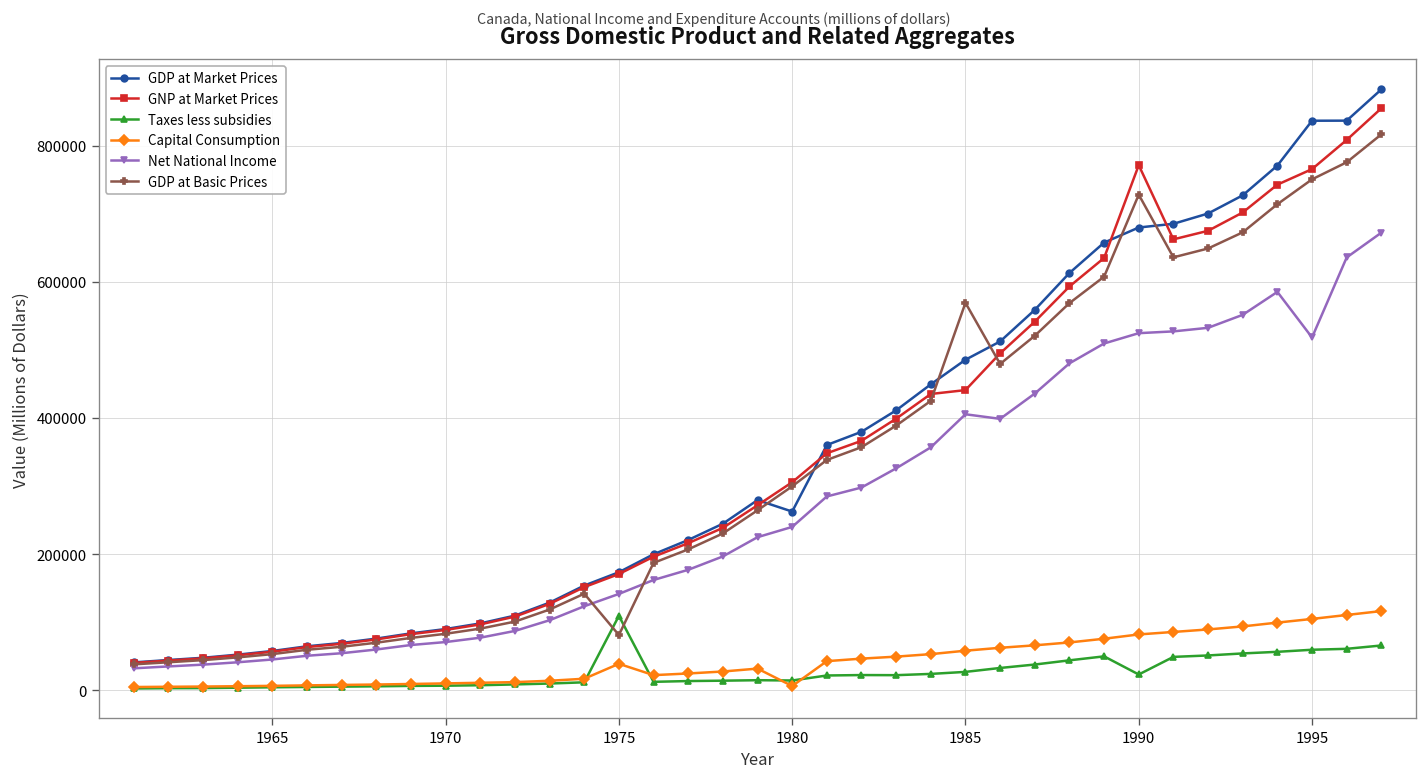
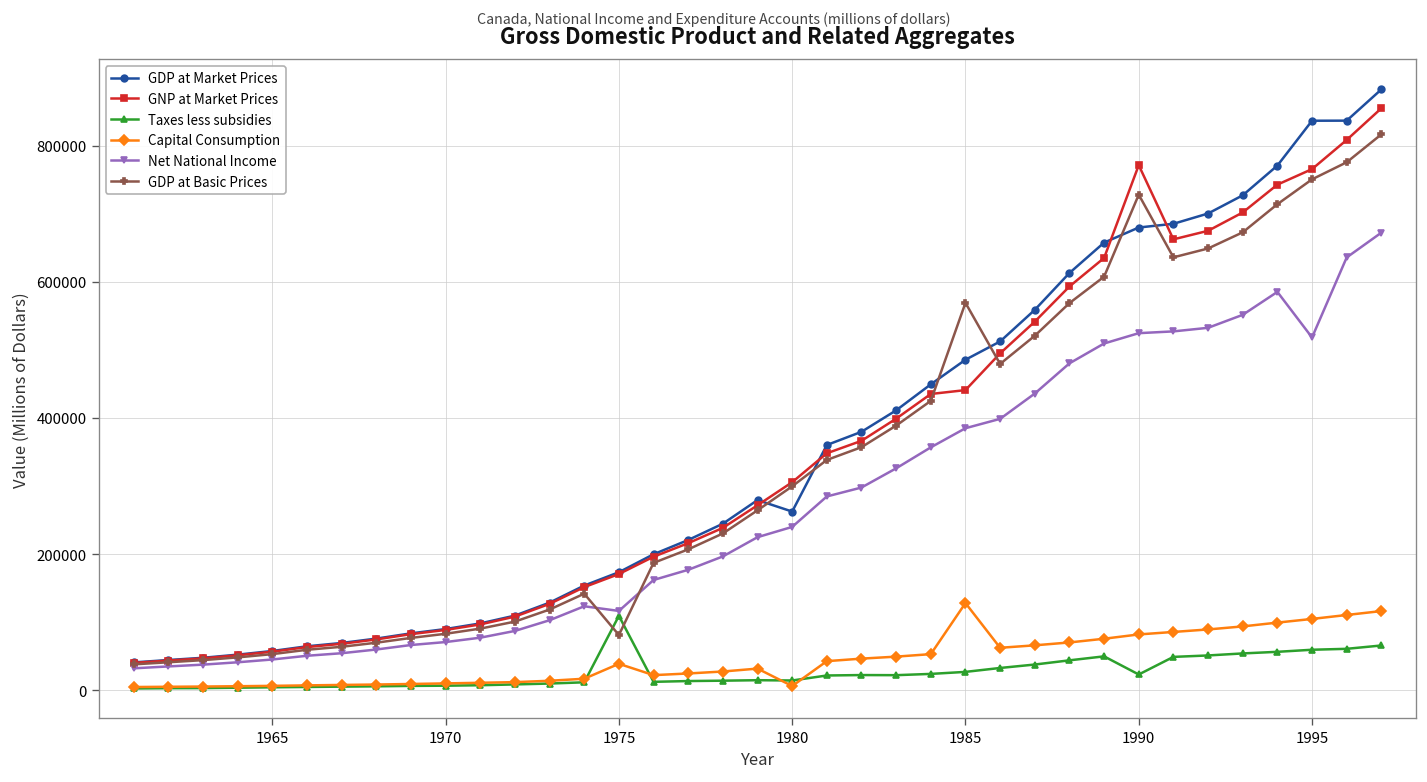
  {
    "GDP at Market Prices": {
      "1980": 260000,
      "1985": 490000,
      "1990": 680000,
      "1995": 840000
    },
    "GNP at Market Prices": {
      "1980": 310000,
      "1985": 440000,
      "1990": 770000,
      "1995": 770000
    },
    "Taxes less subsidies": {
      "1975": 110000,
      "1980": 10000,
      "1985": 30000,
      "1990": 20000,
      "1995": 60000
    },
    "Capital Consumption": {
      "1975": 40000,
      "1980": 10000,
-     "1985": 60000,
+     "1985": 130000,
      "1990": 80000,
      "1995": 110000
    },
    "Net National Income": {
      "1965": 50000,
      "1970": 70000,
-     "1975": 140000,
+     "1975": 120000,
      "1980": 240000,
-     "1985": 410000,
+     "1985": 390000,
      "1990": 520000,
      "1995": 520000
    },
    "GDP at Basic Prices": {
      "1970": 80000,
      "1975": 80000,
      "1980": 300000,
      "1985": 570000,
      "1990": 730000,
      "1995": 750000
    }
  }
